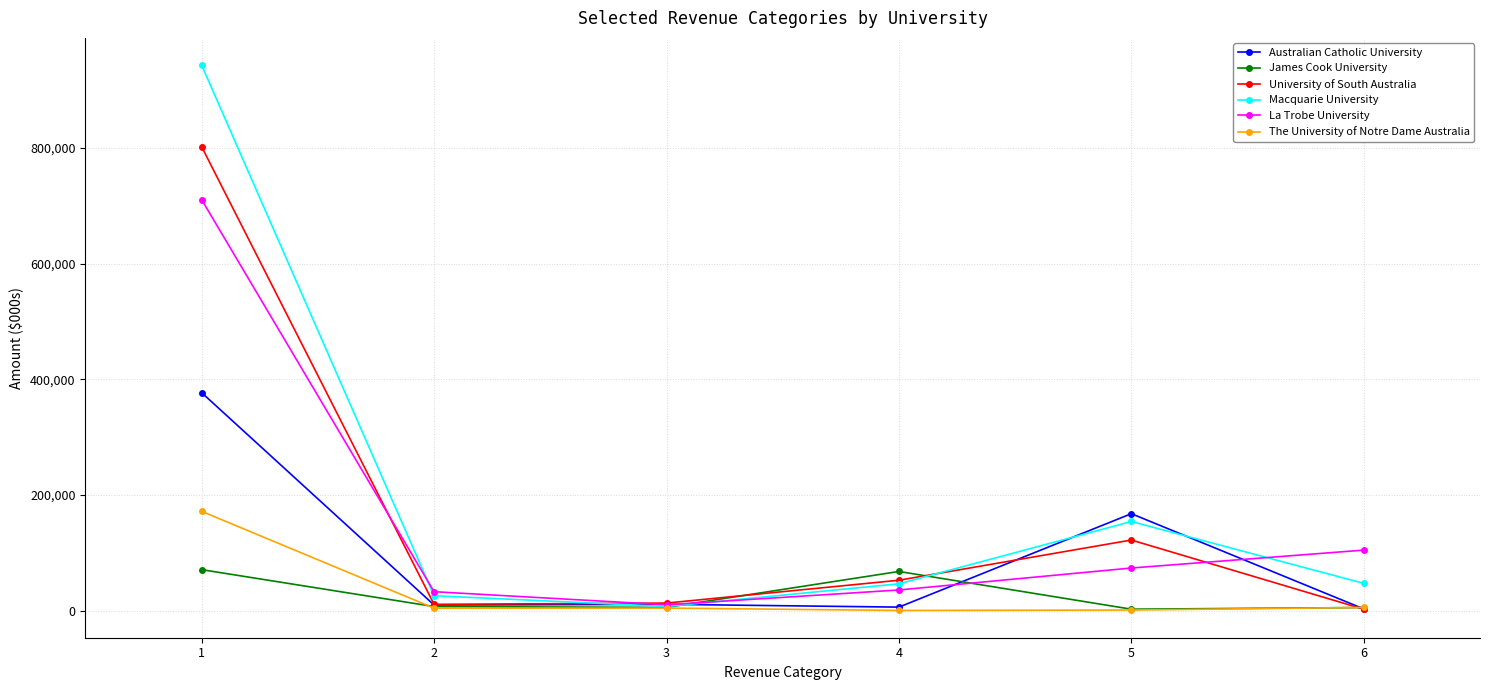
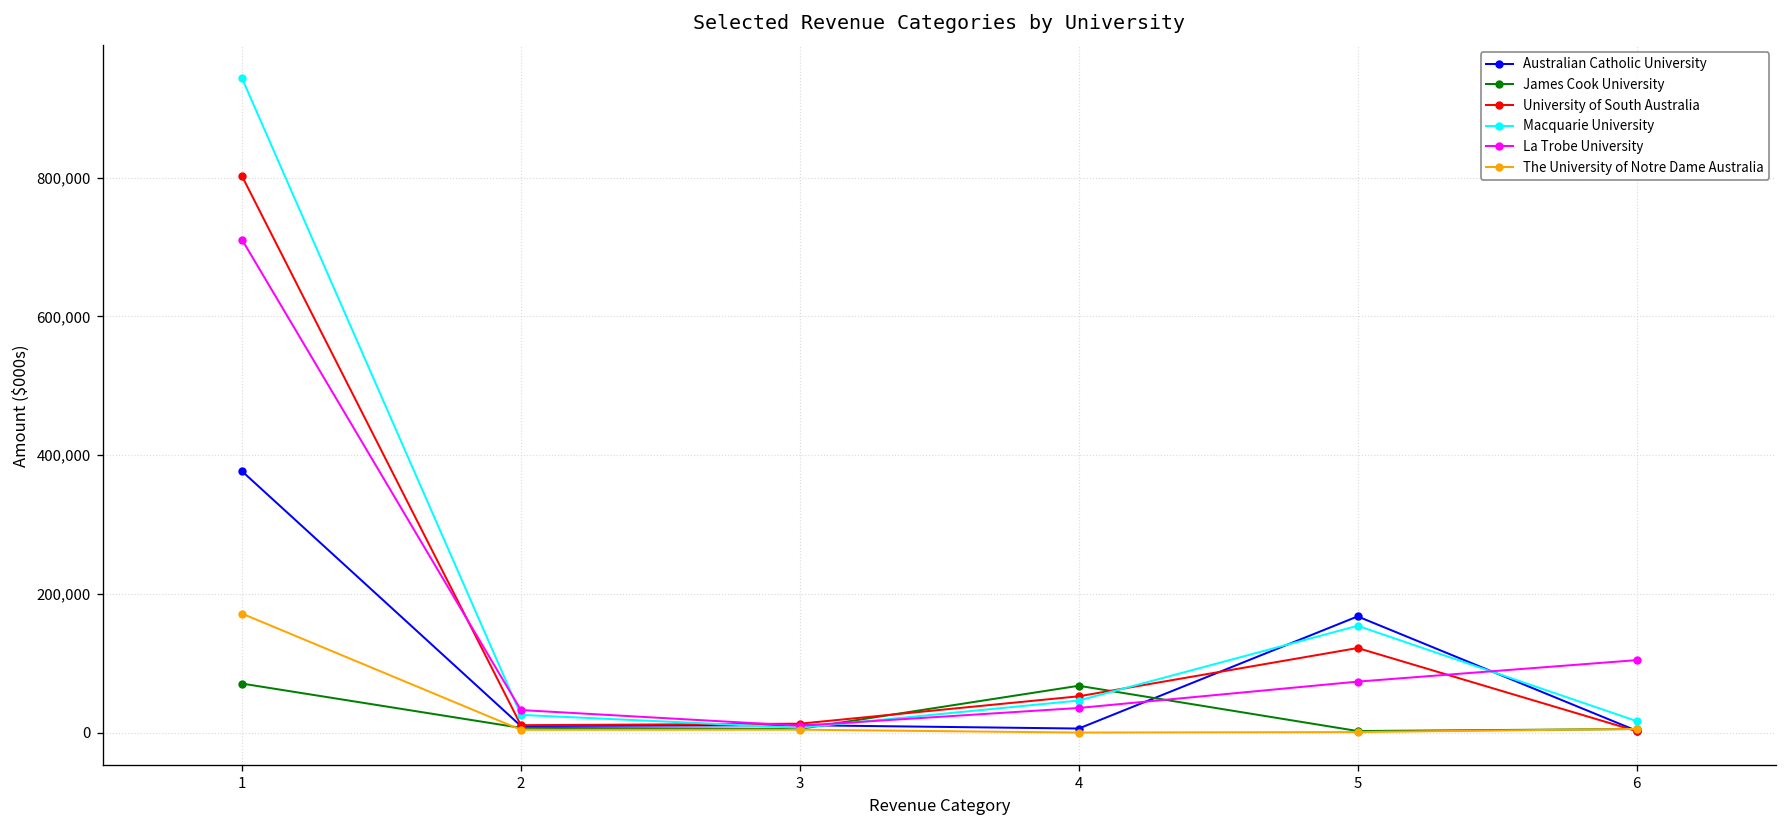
  {
    "Australian Catholic University": {
      "1": "380,000",
      "4": "10,000",
      "5": "170,000"
    },
    "James Cook University": {
      "1": "70,000",
      "4": "70,000"
    },
    "University of South Australia": {
      "1": "800,000",
      "4": "50,000",
      "5": "120,000"
    },
    "Macquarie University": {
      "1": "940,000",
      "2": "30,000",
      "4": "50,000",
      "5": "150,000",
-     "6": "50,000"
+     "6": "20,000"
    },
    "La Trobe University": {
      "1": "710,000",
      "2": "30,000",
      "4": "40,000",
      "5": "70,000",
      "6": "100,000"
    },
    "The University of Notre Dame Australia": {
      "1": "170,000",
      "4": "0"
    }
  }
